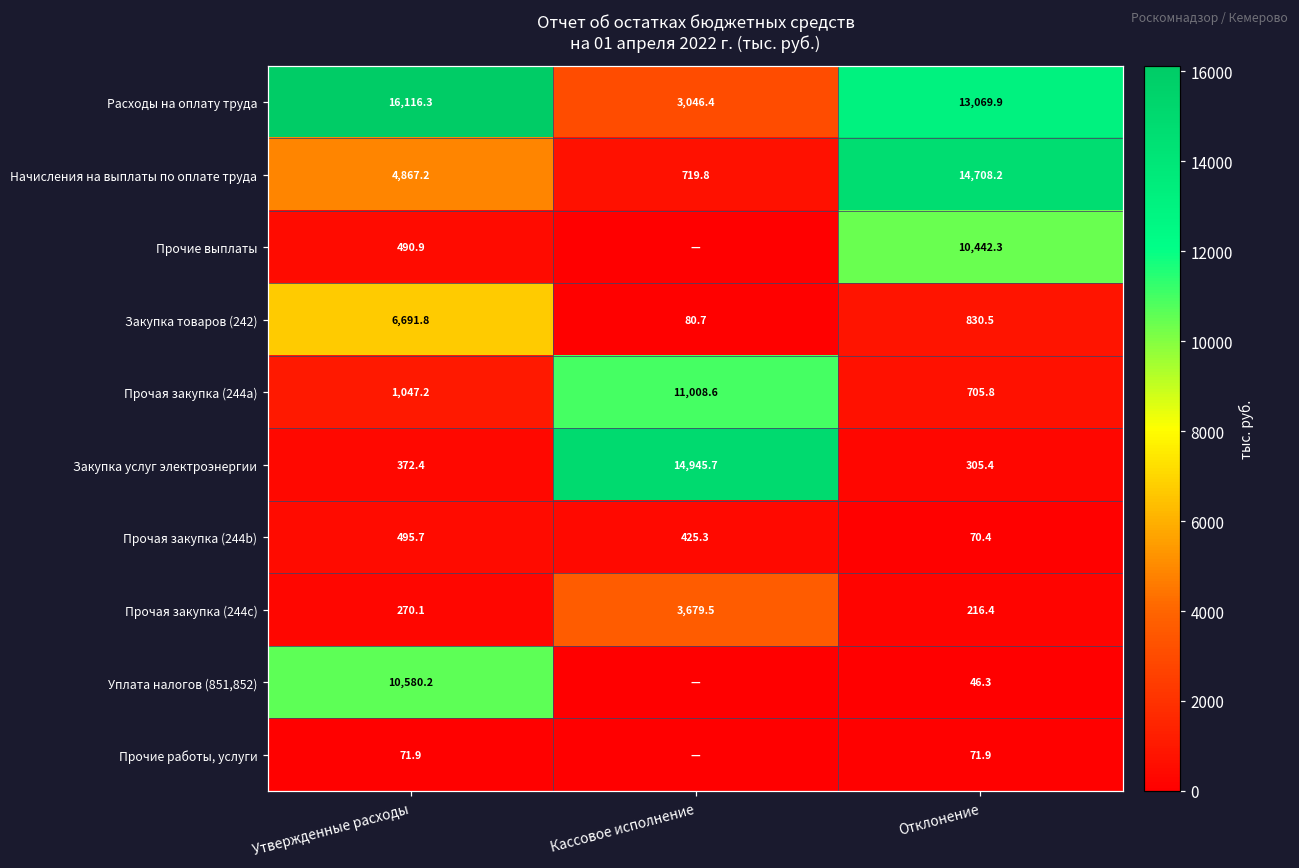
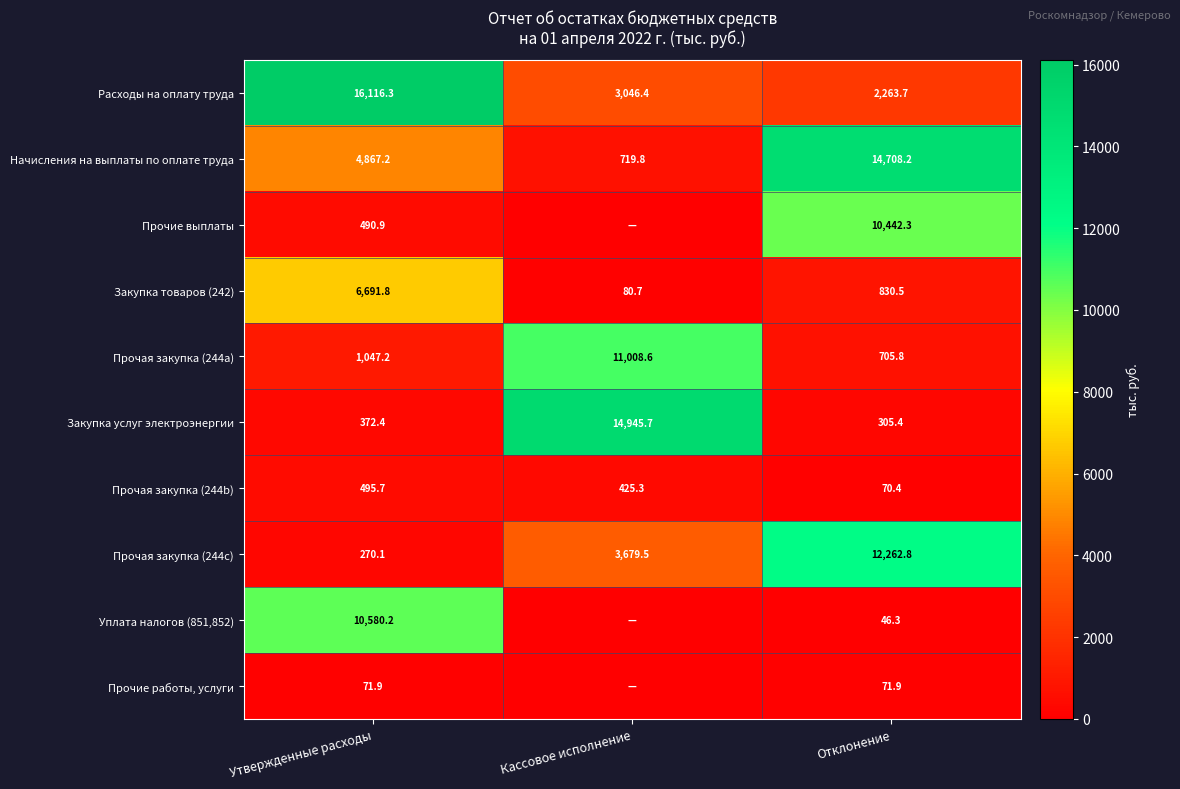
  {
    "Расходы на оплату труда": {
      "Утвержденные расходы": "16,116.3",
      "Кассовое исполнение": "3,046.4",
-     "Отклонение": "13,069.9"
+     "Отклонение": "2,263.7"
    },
    "Начисления на выплаты по оплате труда": {
      "Утвержденные расходы": "4,867.2",
      "Кассовое исполнение": "719.8",
      "Отклонение": "14,708.2"
    },
    "Прочие выплаты": {
      "Утвержденные расходы": "490.9",
      "Отклонение": "10,442.3"
    },
    "Закупка товаров (242)": {
      "Утвержденные расходы": "6,691.8",
      "Кассовое исполнение": "80.7",
      "Отклонение": "830.5"
    },
    "Прочая закупка (244a)": {
      "Утвержденные расходы": "1,047.2",
      "Кассовое исполнение": "11,008.6",
      "Отклонение": "705.8"
    },
    "Закупка услуг электроэнергии": {
      "Утвержденные расходы": "372.4",
      "Кассовое исполнение": "14,945.7",
      "Отклонение": "305.4"
    },
    "Прочая закупка (244b)": {
      "Утвержденные расходы": "495.7",
      "Кассовое исполнение": "425.3",
      "Отклонение": "70.4"
    },
    "Прочая закупка (244c)": {
      "Утвержденные расходы": "270.1",
      "Кассовое исполнение": "3,679.5",
-     "Отклонение": "216.4"
+     "Отклонение": "12,262.8"
    },
    "Уплата налогов (851,852)": {
      "Утвержденные расходы": "10,580.2",
      "Отклонение": "46.3"
    },
    "Прочие работы, услуги": {
      "Утвержденные расходы": "71.9",
      "Отклонение": "71.9"
    }
  }
